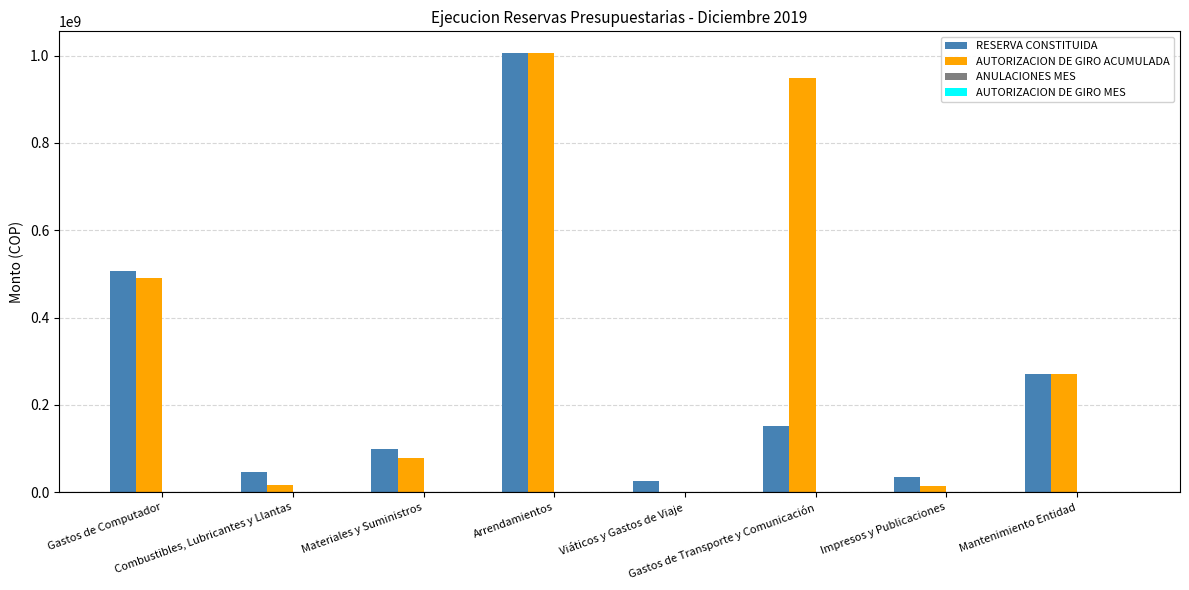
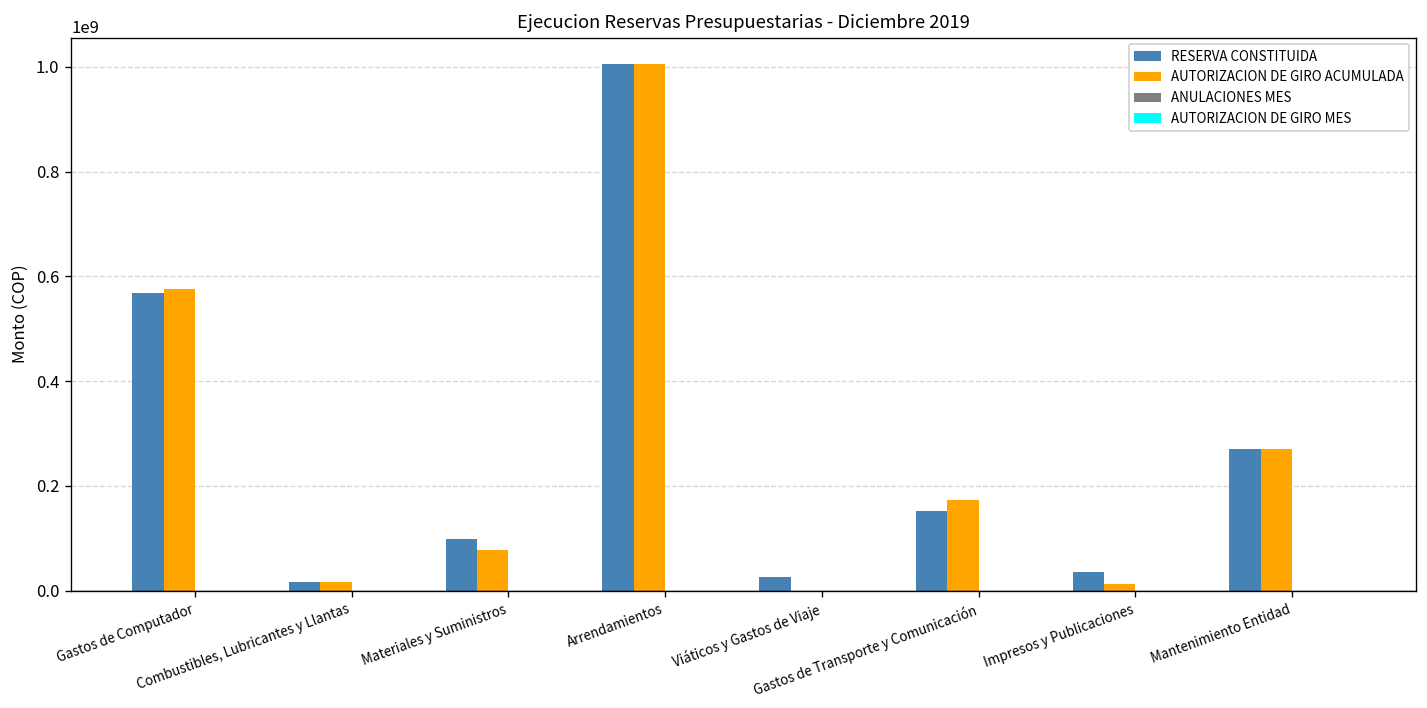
  {
    "RESERVA CONSTITUIDA": {
-     "Gastos de Computador": 510000000,
-     "Combustibles, Lubricantes y Llantas": 50000000,
+     "Gastos de Computador": 570000000,
+     "Combustibles, Lubricantes y Llantas": 20000000,
      "Materiales y Suministros": 100000000,
      "Arrendamientos": 1010000000,
      "Viáticos y Gastos de Viaje": 30000000,
      "Gastos de Transporte y Comunicación": 150000000,
      "Impresos y Publicaciones": 40000000,
      "Mantenimiento Entidad": 270000000
    },
    "AUTORIZACION DE GIRO ACUMULADA": {
-     "Gastos de Computador": 490000000,
+     "Gastos de Computador": 570000000,
      "Combustibles, Lubricantes y Llantas": 20000000,
      "Materiales y Suministros": 80000000,
      "Arrendamientos": 1010000000,
      "Viáticos y Gastos de Viaje": 0,
-     "Gastos de Transporte y Comunicación": 950000000,
+     "Gastos de Transporte y Comunicación": 170000000,
      "Impresos y Publicaciones": 10000000,
      "Mantenimiento Entidad": 270000000
    },
    "ANULACIONES MES": {
      "Gastos de Computador": 0,
      "Combustibles, Lubricantes y Llantas": 0,
      "Materiales y Suministros": 0,
      "Arrendamientos": 0,
      "Viáticos y Gastos de Viaje": 0,
      "Gastos de Transporte y Comunicación": 0,
      "Impresos y Publicaciones": 0,
      "Mantenimiento Entidad": 0
    },
    "AUTORIZACION DE GIRO MES": {
      "Gastos de Computador": 0,
      "Combustibles, Lubricantes y Llantas": 0,
      "Materiales y Suministros": 0,
      "Arrendamientos": 0,
      "Viáticos y Gastos de Viaje": 0,
      "Gastos de Transporte y Comunicación": 0,
      "Impresos y Publicaciones": 0,
      "Mantenimiento Entidad": 0
    }
  }
